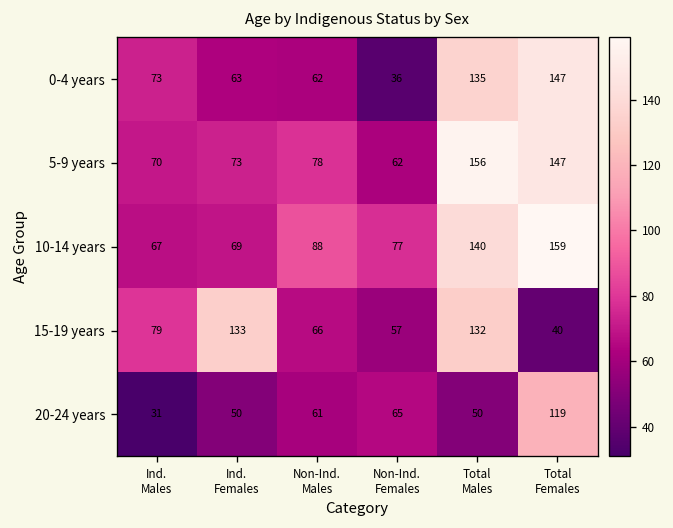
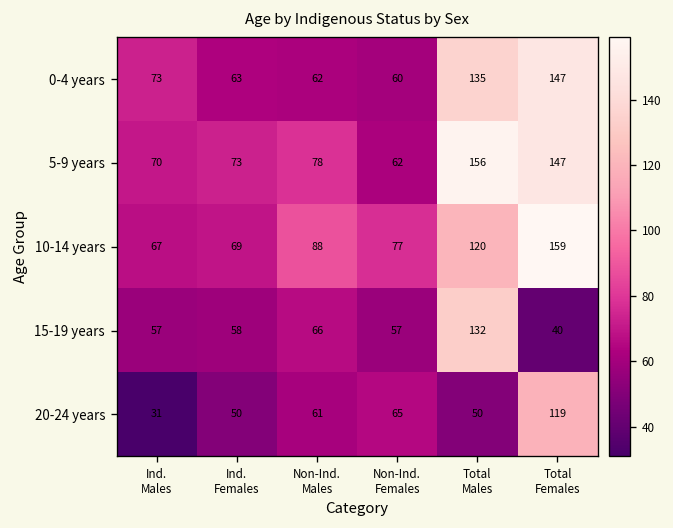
  {
    "0-4 years": {
      "Ind. Males": 73,
      "Ind. Females": 63,
      "Non-Ind. Males": 62,
-     "Non-Ind. Females": 36,
+     "Non-Ind. Females": 60,
      "Total Males": 135,
      "Total Females": 147
    },
    "5-9 years": {
      "Ind. Males": 70,
      "Ind. Females": 73,
      "Non-Ind. Males": 78,
      "Non-Ind. Females": 62,
      "Total Males": 156,
      "Total Females": 147
    },
    "10-14 years": {
      "Ind. Males": 67,
      "Ind. Females": 69,
      "Non-Ind. Males": 88,
      "Non-Ind. Females": 77,
-     "Total Males": 140,
+     "Total Males": 120,
      "Total Females": 159
    },
    "15-19 years": {
-     "Ind. Males": 79,
-     "Ind. Females": 133,
+     "Ind. Males": 57,
+     "Ind. Females": 58,
      "Non-Ind. Males": 66,
      "Non-Ind. Females": 57,
      "Total Males": 132,
      "Total Females": 40
    },
    "20-24 years": {
      "Ind. Males": 31,
      "Ind. Females": 50,
      "Non-Ind. Males": 61,
      "Non-Ind. Females": 65,
      "Total Males": 50,
      "Total Females": 119
    }
  }
